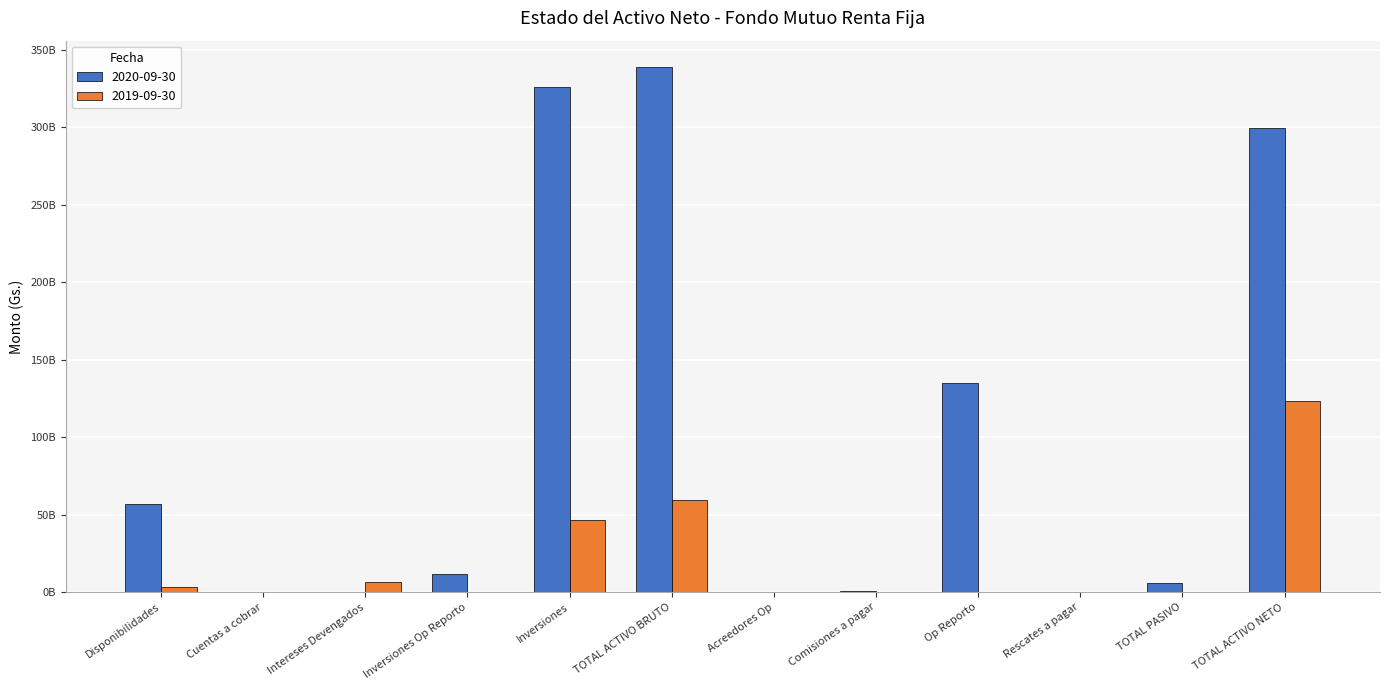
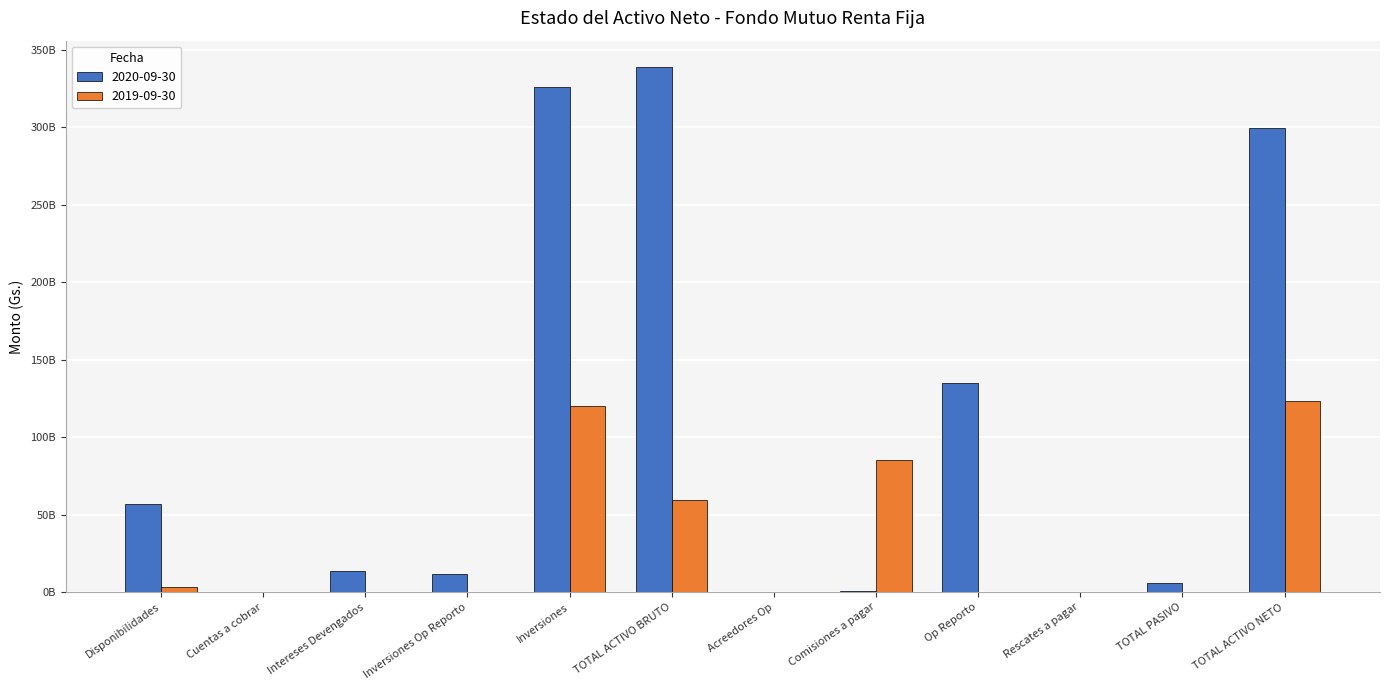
  {
    "2020-09-30": {
      "Disponibilidades": 57000000000,
-     "Intereses Devengados": 0,
+     "Intereses Devengados": 14000000000,
      "Inversiones Op Reporto": 12000000000,
      "Inversiones": 326000000000,
      "TOTAL ACTIVO BRUTO": 339000000000,
      "Acreedores Op": 0,
      "Op Reporto": 135000000000,
      "Rescates a pagar": 0,
      "TOTAL PASIVO": 6000000000,
      "TOTAL ACTIVO NETO": 300000000000
    },
    "2019-09-30": {
      "Disponibilidades": 4000000000,
-     "Intereses Devengados": 6000000000,
+     "Intereses Devengados": 0,
      "Inversiones Op Reporto": 0,
-     "Inversiones": 46000000000,
+     "Inversiones": 120000000000,
      "TOTAL ACTIVO BRUTO": 60000000000,
      "Acreedores Op": 0,
-     "Comisiones a pagar": 0,
+     "Comisiones a pagar": 85000000000,
      "Op Reporto": 0,
      "Rescates a pagar": 0,
      "TOTAL ACTIVO NETO": 124000000000
    }
  }
